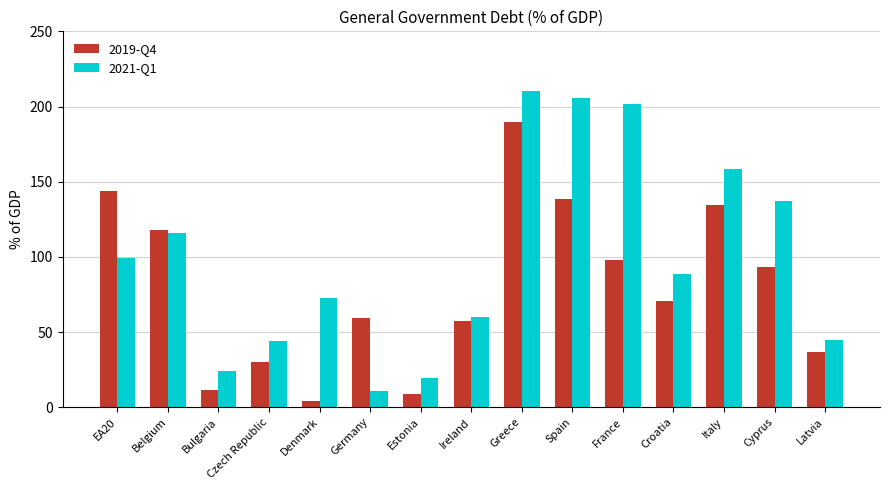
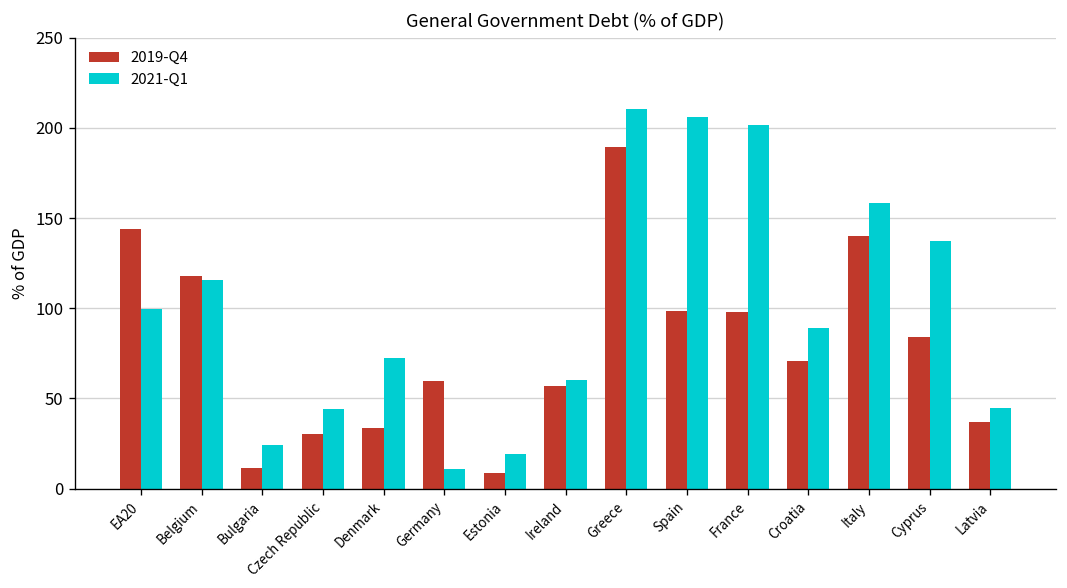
  {
    "2019-Q4": {
      "EA20": 144,
      "Belgium": 118,
      "Bulgaria": 12,
      "Czech Republic": 30,
-     "Denmark": 4,
+     "Denmark": 34,
      "Germany": 60,
      "Estonia": 9,
      "Ireland": 57,
      "Greece": 190,
-     "Spain": 138,
+     "Spain": 98,
      "France": 98,
      "Croatia": 71,
-     "Italy": 134,
-     "Cyprus": 93,
+     "Italy": 140,
+     "Cyprus": 84,
      "Latvia": 37
    },
    "2021-Q1": {
      "EA20": 100,
      "Belgium": 116,
      "Bulgaria": 24,
      "Czech Republic": 44,
      "Denmark": 72,
      "Germany": 11,
      "Estonia": 19,
      "Ireland": 60,
      "Greece": 210,
      "Spain": 206,
      "France": 202,
      "Croatia": 89,
      "Italy": 158,
      "Cyprus": 137,
      "Latvia": 45
    }
  }
